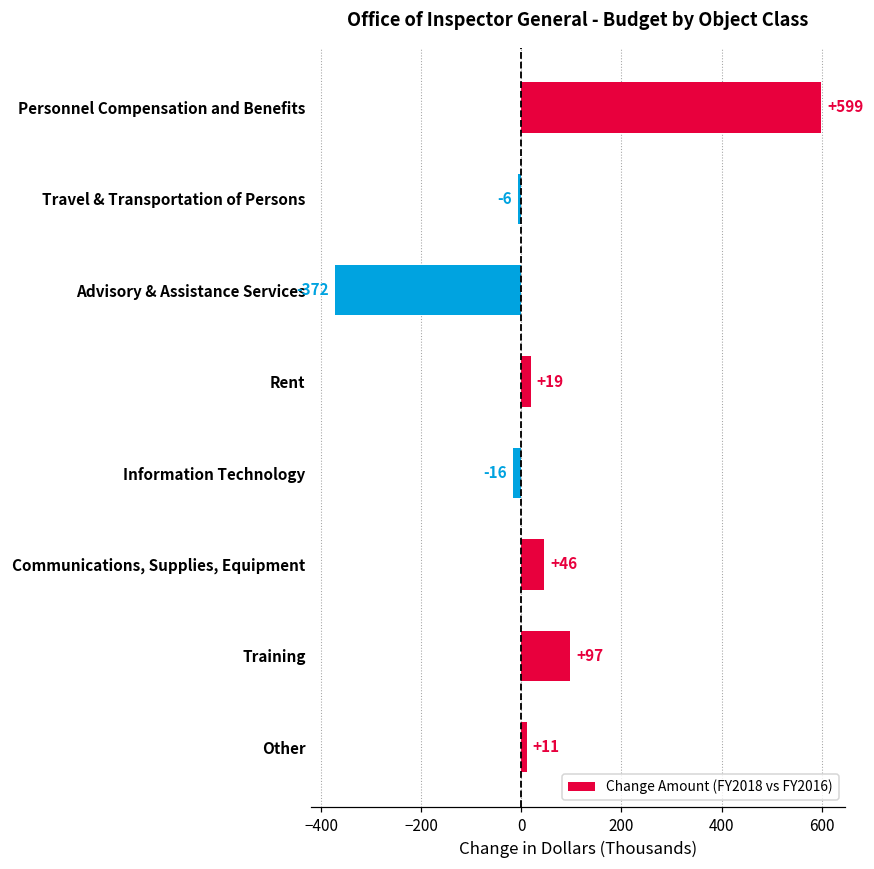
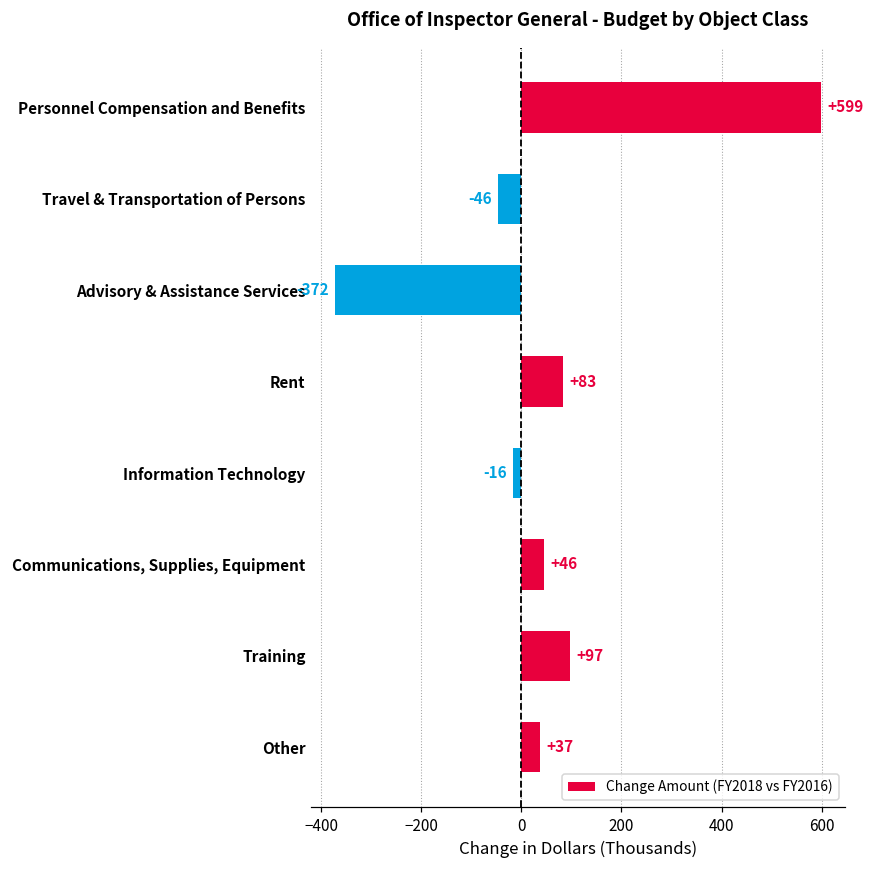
  {
    "Personnel Compensation and Benefits": "+599",
-   "Travel & Transportation of Persons": "-6",
+   "Travel & Transportation of Persons": "-46",
    "Advisory & Assistance Services": "-372",
-   "Rent": "+19",
+   "Rent": "+83",
    "Information Technology": "-16",
    "Communications, Supplies, Equipment": "+46",
    "Training": "+97",
-   "Other": "+11"
+   "Other": "+37"
  }
